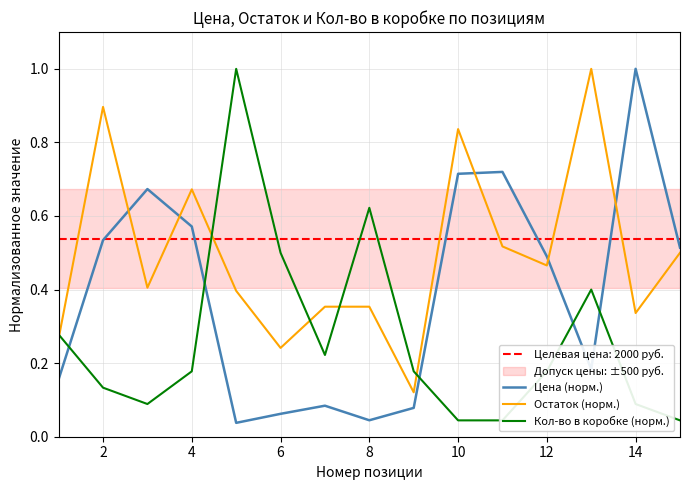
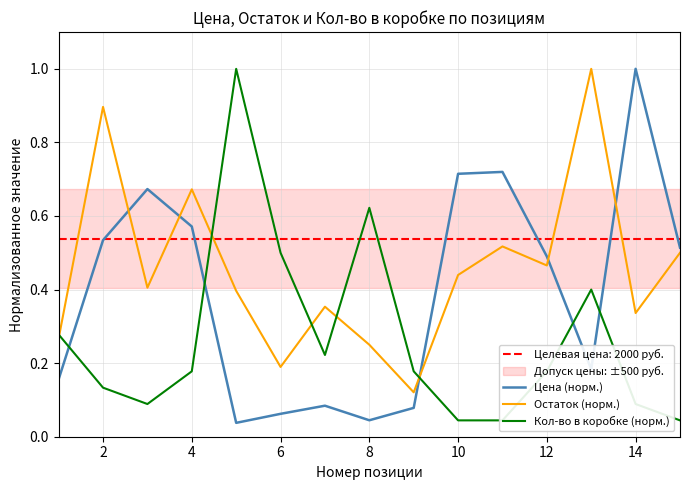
  {
    "Допуск цены: ±500 руб.": {
      "2": 0.67,
      "6": 0.67,
      "8": 0.67,
      "10": 0.67,
      "12": 0.67,
      "14": 0.67
    },
    "Цена (норм.)": {
      "2": 0.53,
      "4": 0.57,
      "6": 0.06,
      "8": 0.04,
      "10": 0.71,
      "12": 0.49,
      "14": 1.00
    },
    "Остаток (норм.)": {
      "2": 0.90,
-     "6": 0.24,
-     "8": 0.35,
-     "10": 0.84,
+     "6": 0.19,
+     "8": 0.25,
+     "10": 0.44,
      "12": 0.47,
      "14": 0.34
    },
    "Кол-во в коробке (норм.)": {
      "2": 0.13,
      "4": 0.18,
      "6": 0.50,
      "8": 0.62,
      "10": 0.04
    }
  }
